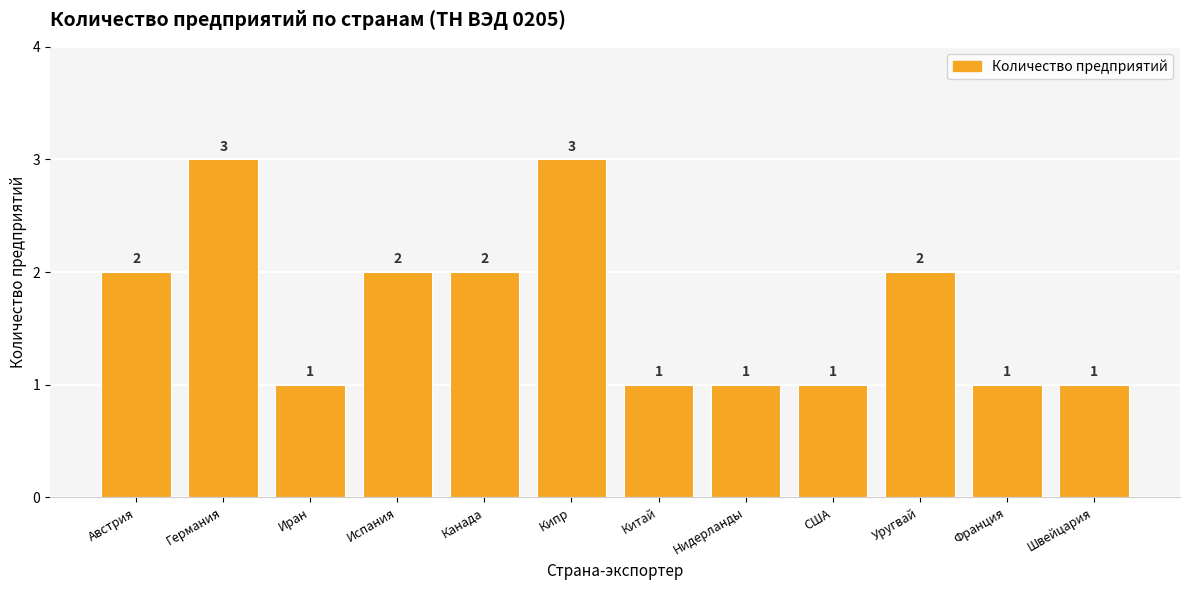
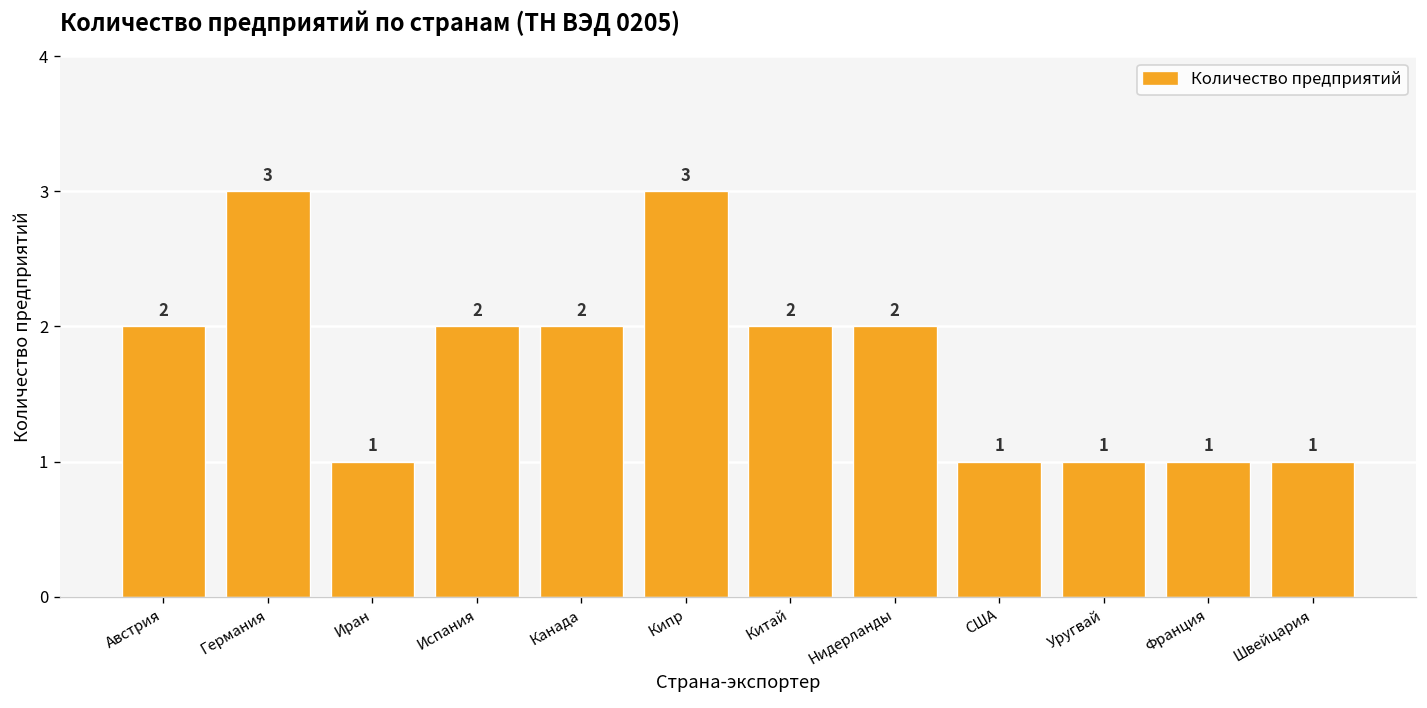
  {
    "Австрия": 2,
    "Германия": 3,
    "Иран": 1,
    "Испания": 2,
    "Канада": 2,
    "Кипр": 3,
-   "Китай": 1,
-   "Нидерланды": 1,
+   "Китай": 2,
+   "Нидерланды": 2,
    "США": 1,
-   "Уругвай": 2,
+   "Уругвай": 1,
    "Франция": 1,
    "Швейцария": 1
  }
